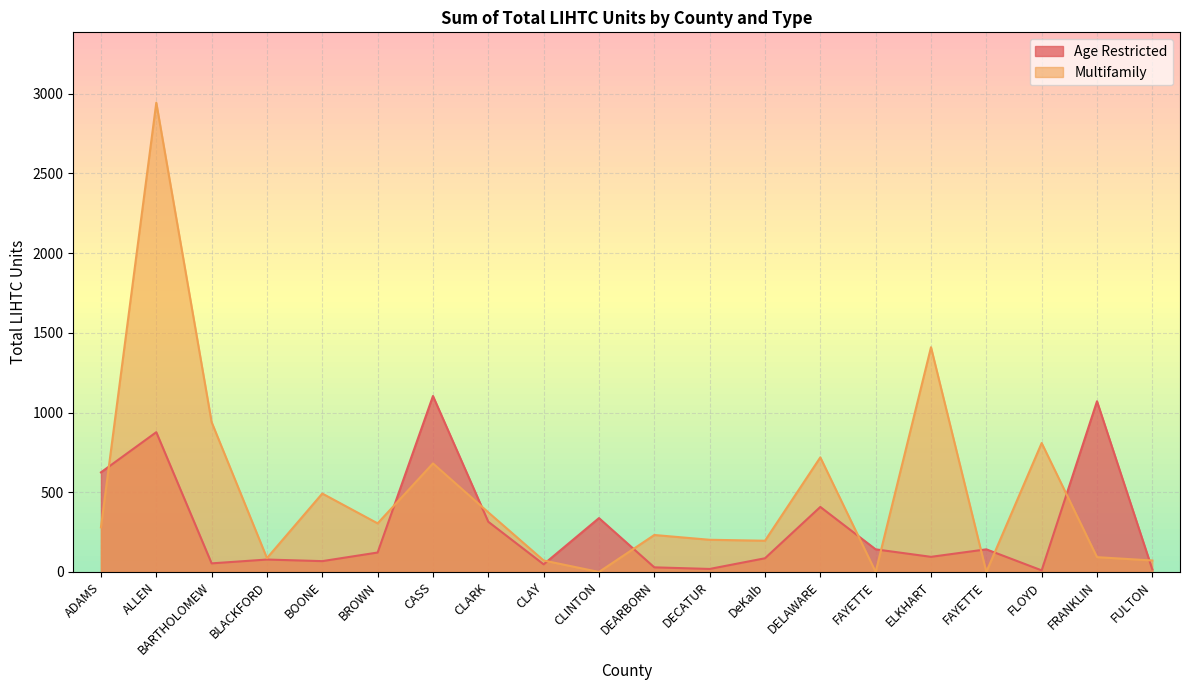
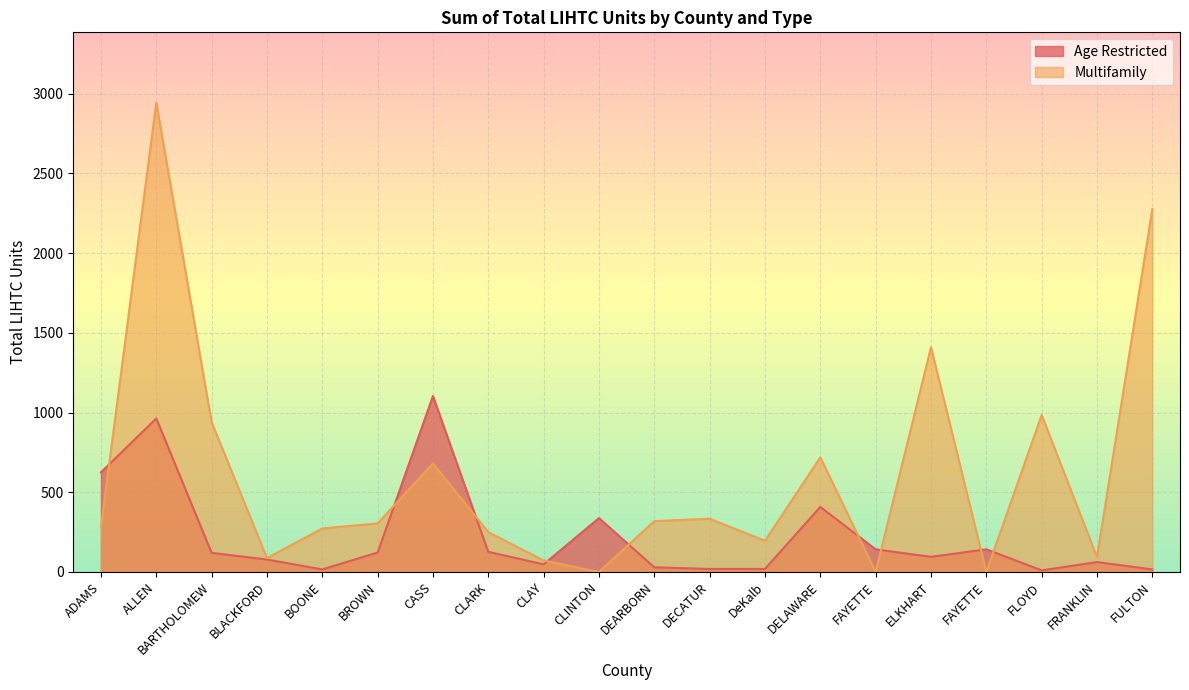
  {
    "Age Restricted": {
      "ADAMS": 630,
-     "ALLEN": 880,
-     "BARTHOLOMEW": 50,
-     "BOONE": 70,
+     "ALLEN": 960,
+     "BARTHOLOMEW": 120,
+     "BOONE": 20,
      "BROWN": 120,
      "CASS": 1100,
-     "CLARK": 320,
+     "CLARK": 130,
      "CLAY": 50,
      "CLINTON": 340,
      "DEARBORN": 30,
      "DECATUR": 20,
-     "DeKalb": 90,
+     "DeKalb": 20,
      "DELAWARE": 410,
      "ELKHART": 100,
      "FLOYD": 10,
-     "FRANKLIN": 1070,
+     "FRANKLIN": 60,
      "FULTON": 20
    },
    "Multifamily": {
      "ADAMS": 280,
      "ALLEN": 2940,
      "BARTHOLOMEW": 940,
-     "BOONE": 490,
+     "BOONE": 270,
      "BROWN": 310,
      "CASS": 680,
-     "CLARK": 370,
+     "CLARK": 250,
      "CLAY": 70,
      "CLINTON": 0,
-     "DEARBORN": 230,
-     "DECATUR": 200,
+     "DEARBORN": 320,
+     "DECATUR": 330,
      "DeKalb": 200,
      "DELAWARE": 720,
      "ELKHART": 1410,
-     "FLOYD": 810,
+     "FLOYD": 990,
      "FRANKLIN": 90,
-     "FULTON": 70
+     "FULTON": 2280
    }
  }
